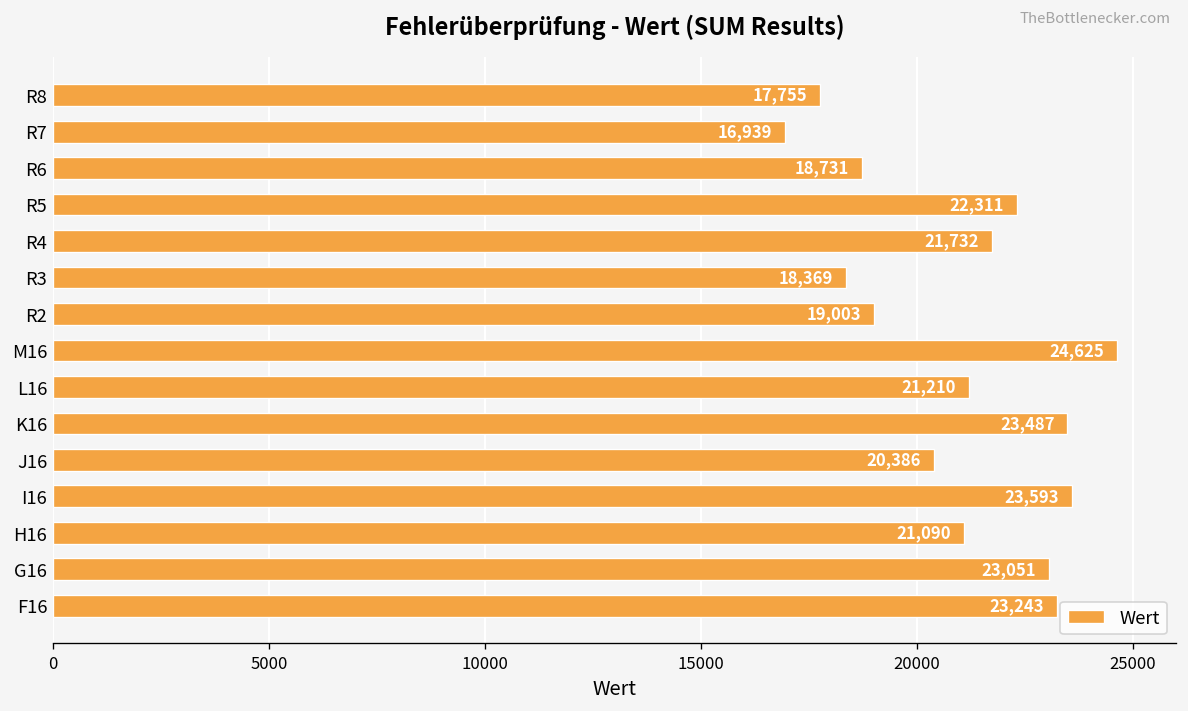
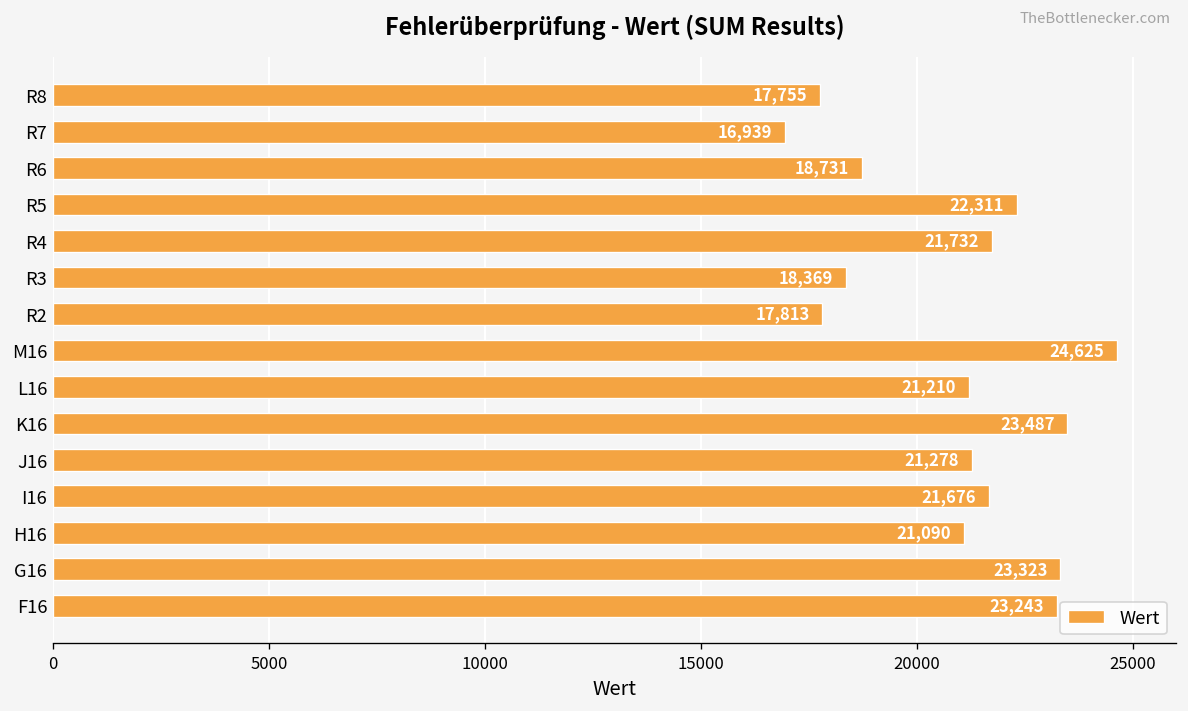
  {
    "R8": "17,755",
    "R7": "16,939",
    "R6": "18,731",
    "R5": "22,311",
    "R4": "21,732",
    "R3": "18,369",
-   "R2": "19,003",
+   "R2": "17,813",
    "M16": "24,625",
    "L16": "21,210",
    "K16": "23,487",
-   "J16": "20,386",
-   "I16": "23,593",
+   "J16": "21,278",
+   "I16": "21,676",
    "H16": "21,090",
-   "G16": "23,051",
+   "G16": "23,323",
    "F16": "23,243"
  }
